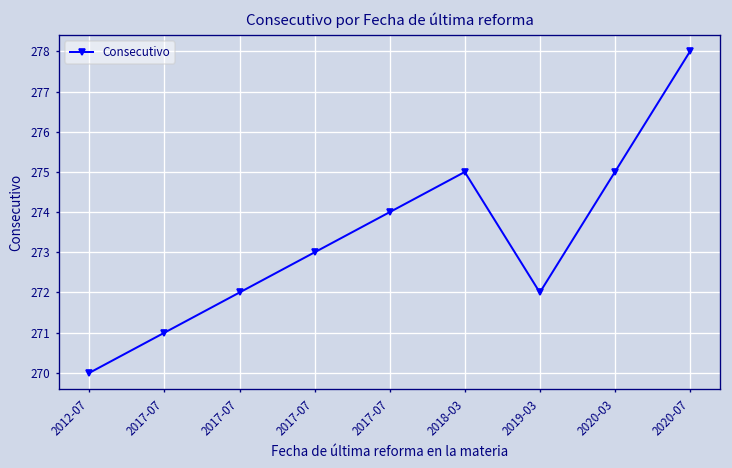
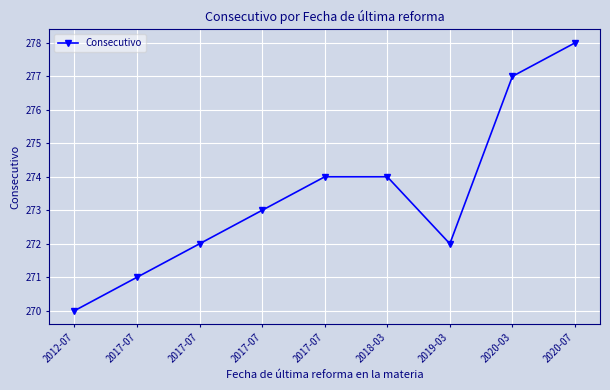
  {
    "2012-07": 270,
-   "2018-03": 275,
+   "2018-03": 274,
    "2019-03": 272,
-   "2020-03": 275,
+   "2020-03": 277,
    "2020-07": 278
  }
